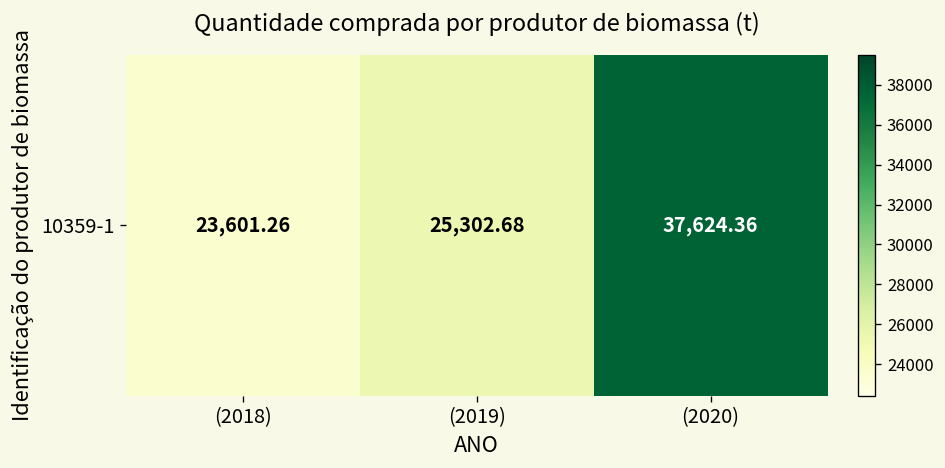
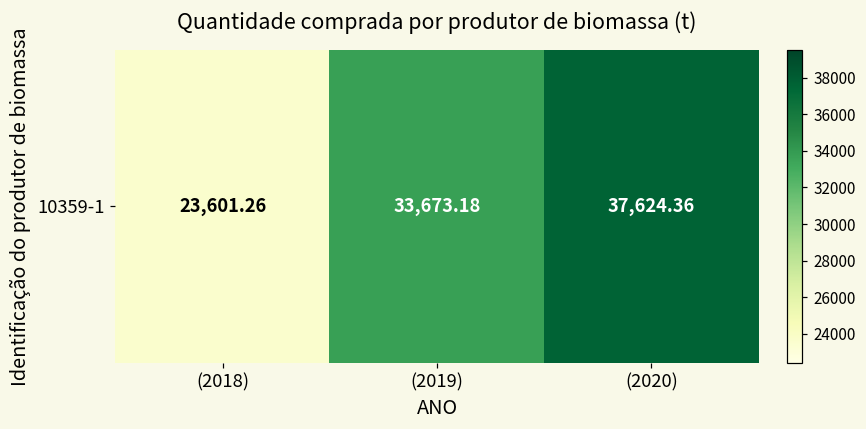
  {
    "10359-1": {
      "(2018)": "23,601.26",
-     "(2019)": "25,302.68",
+     "(2019)": "33,673.18",
      "(2020)": "37,624.36"
    }
  }
